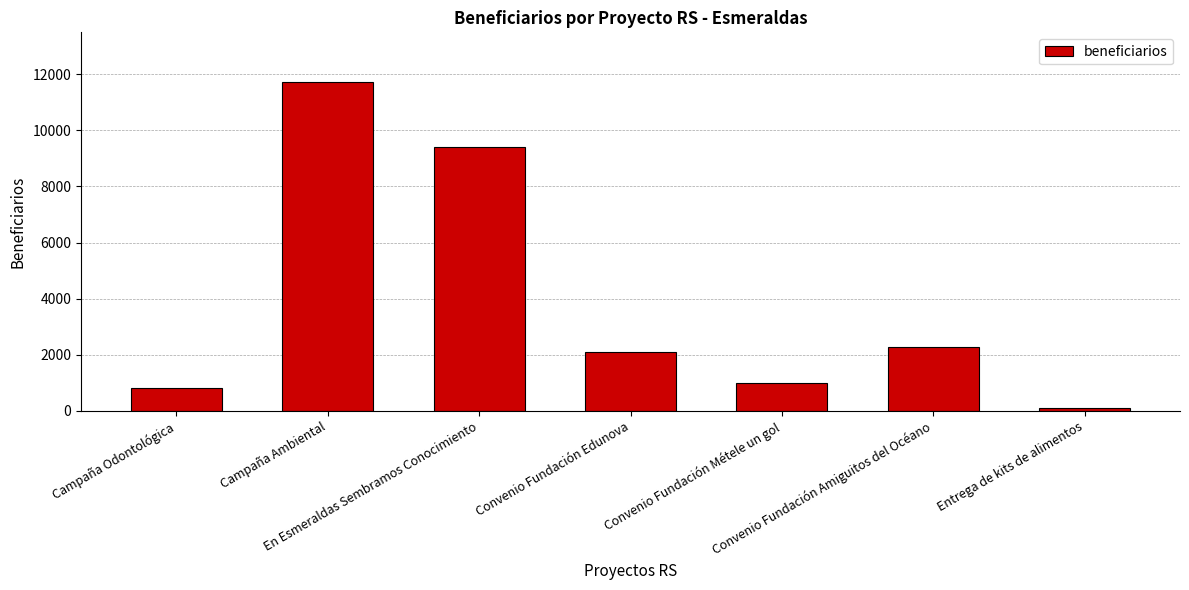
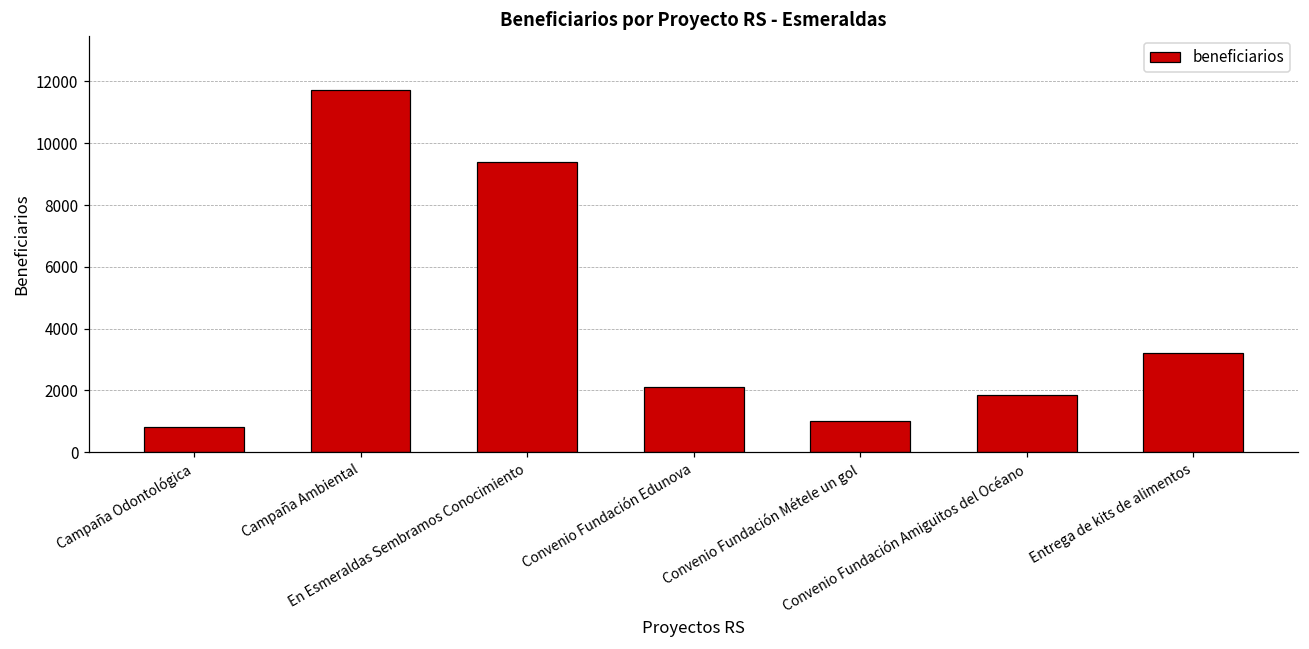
  {
    "Campaña Odontológica": 800,
    "Campaña Ambiental": 11700,
    "En Esmeraldas Sembramos Conocimiento": 9400,
    "Convenio Fundación Edunova": 2100,
    "Convenio Fundación Métele un gol": 1000,
-   "Convenio Fundación Amiguitos del Océano": 2300,
-   "Entrega de kits de alimentos": 100
+   "Convenio Fundación Amiguitos del Océano": 1800,
+   "Entrega de kits de alimentos": 3200
  }
